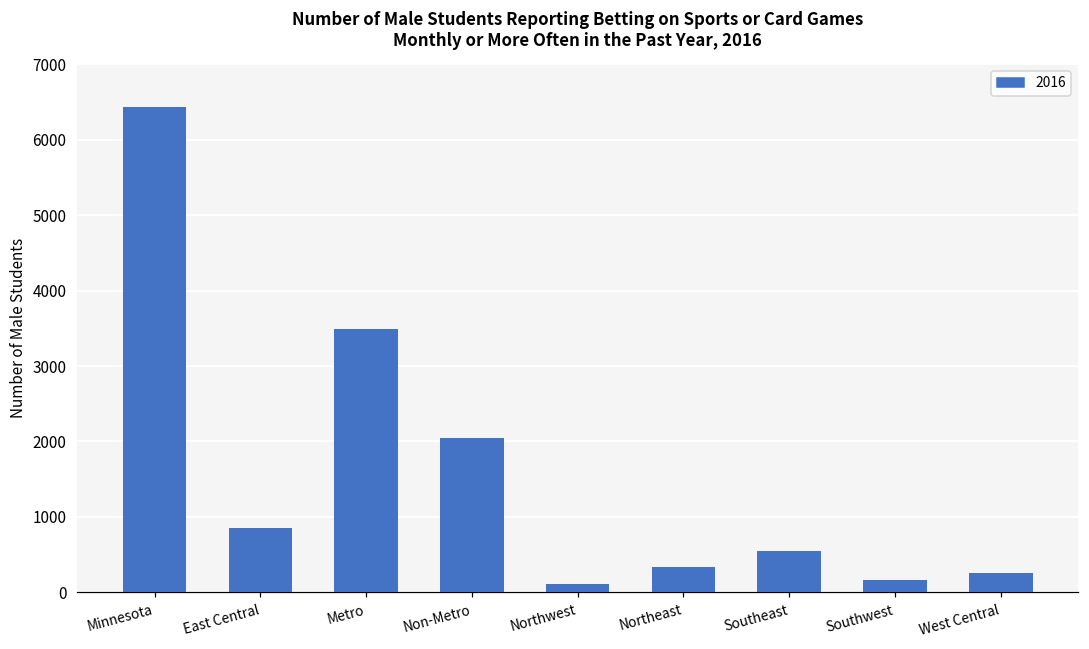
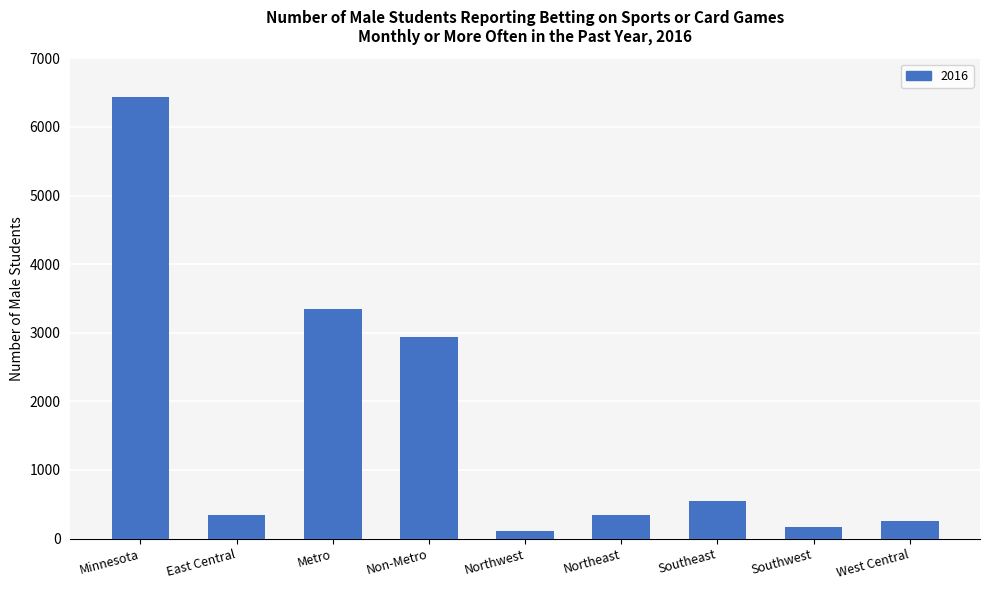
  {
    "Minnesota": 6400,
-   "East Central": 900,
-   "Metro": 3500,
-   "Non-Metro": 2000,
+   "East Central": 300,
+   "Metro": 3400,
+   "Non-Metro": 2900,
    "Northwest": 100,
    "Northeast": 300,
    "Southeast": 500,
    "Southwest": 200,
    "West Central": 300
  }
